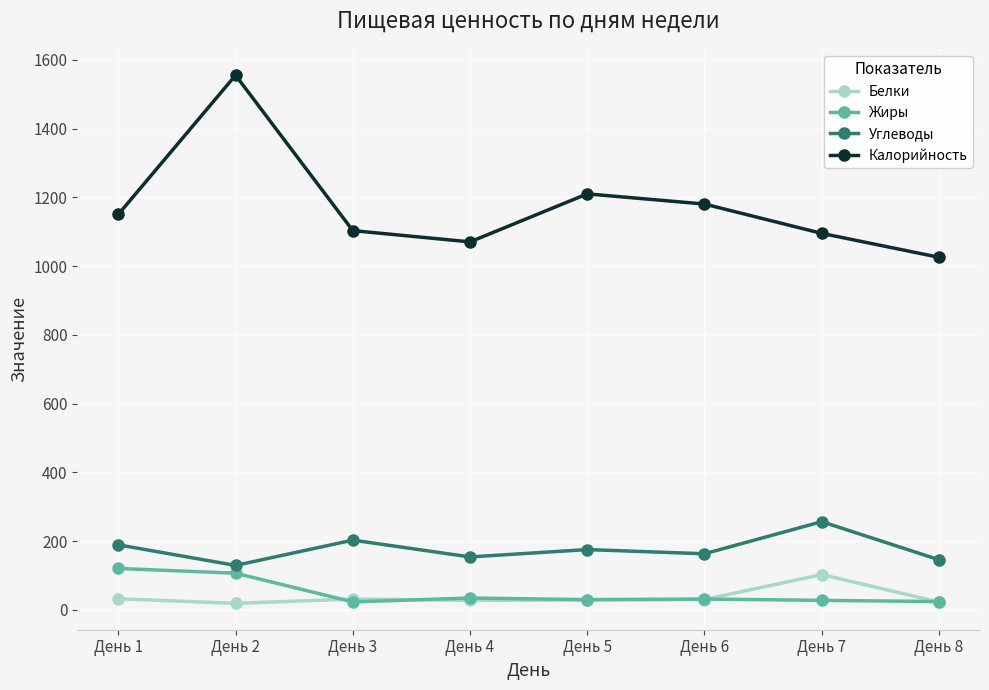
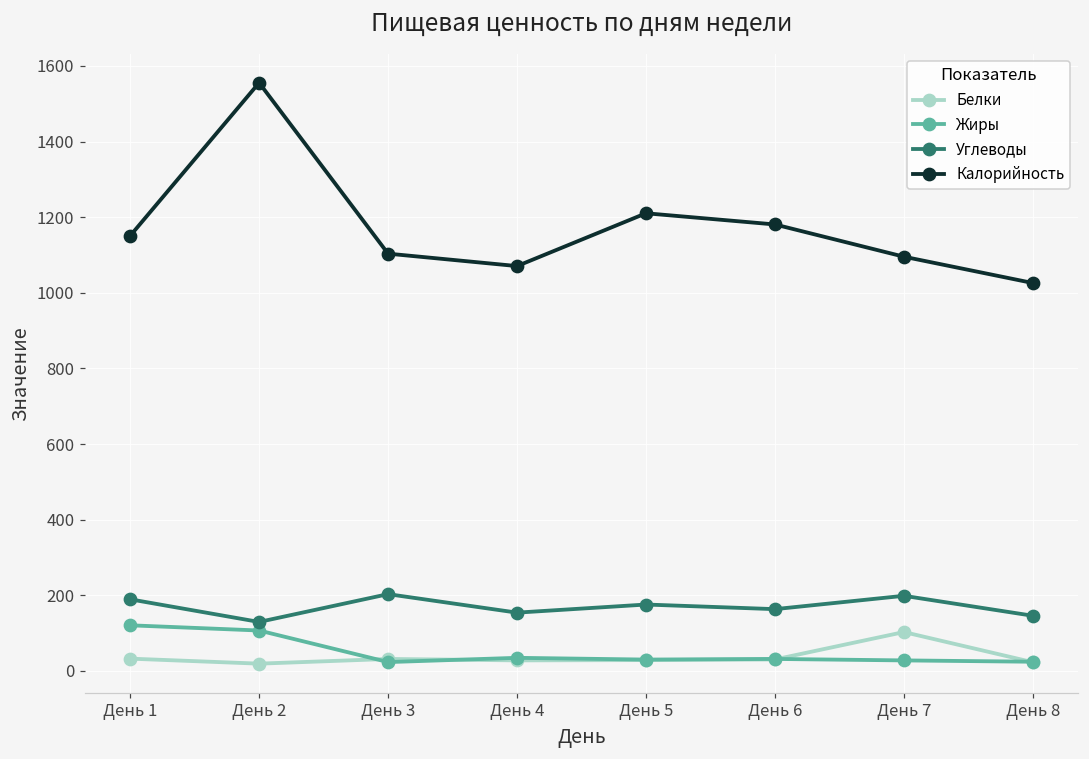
  {
    "Белки": {
      "День 1": 30,
      "День 2": 20,
      "День 3": 30,
      "День 7": 100
    },
    "Жиры": {
      "День 1": 120,
      "День 2": 110,
      "День 3": 20,
      "День 7": 30
    },
    "Углеводы": {
      "День 1": 190,
      "День 2": 130,
      "День 3": 200,
      "День 4": 150,
      "День 5": 180,
      "День 6": 160,
-     "День 7": 260,
+     "День 7": 200,
      "День 8": 150
    },
    "Калорийность": {
      "День 1": 1150,
      "День 2": 1560,
      "День 3": 1100,
      "День 4": 1070,
      "День 5": 1210,
      "День 6": 1180,
      "День 7": 1100,
      "День 8": 1030
    }
  }
